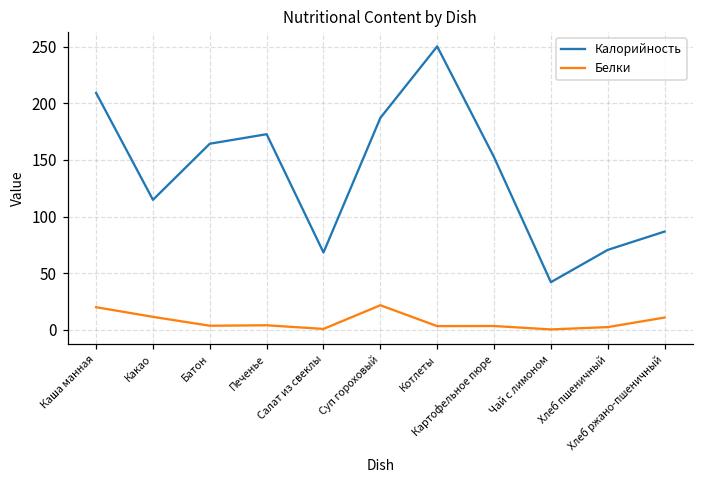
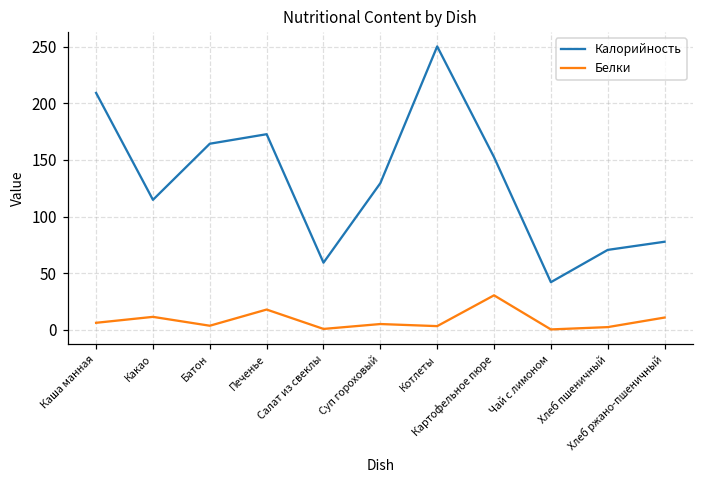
  {
    "Калорийность": {
      "Каша манная": 209,
      "Какао": 115,
      "Батон": 164,
      "Печенье": 173,
-     "Салат из свеклы": 68,
-     "Суп гороховый": 187,
+     "Салат из свеклы": 59,
+     "Суп гороховый": 129,
      "Котлеты": 250,
      "Картофельное пюре": 152,
      "Чай с лимоном": 42,
      "Хлеб пшеничный": 71,
-     "Хлеб ржано-пшеничный": 87
+     "Хлеб ржано-пшеничный": 78
    },
    "Белки": {
-     "Каша манная": 20,
+     "Каша манная": 6,
      "Какао": 11,
      "Батон": 4,
-     "Печенье": 4,
+     "Печенье": 18,
      "Салат из свеклы": 1,
-     "Суп гороховый": 22,
+     "Суп гороховый": 5,
      "Котлеты": 3,
-     "Картофельное пюре": 3,
+     "Картофельное пюре": 30,
      "Чай с лимоном": 0,
      "Хлеб пшеничный": 2,
      "Хлеб ржано-пшеничный": 11
    }
  }
